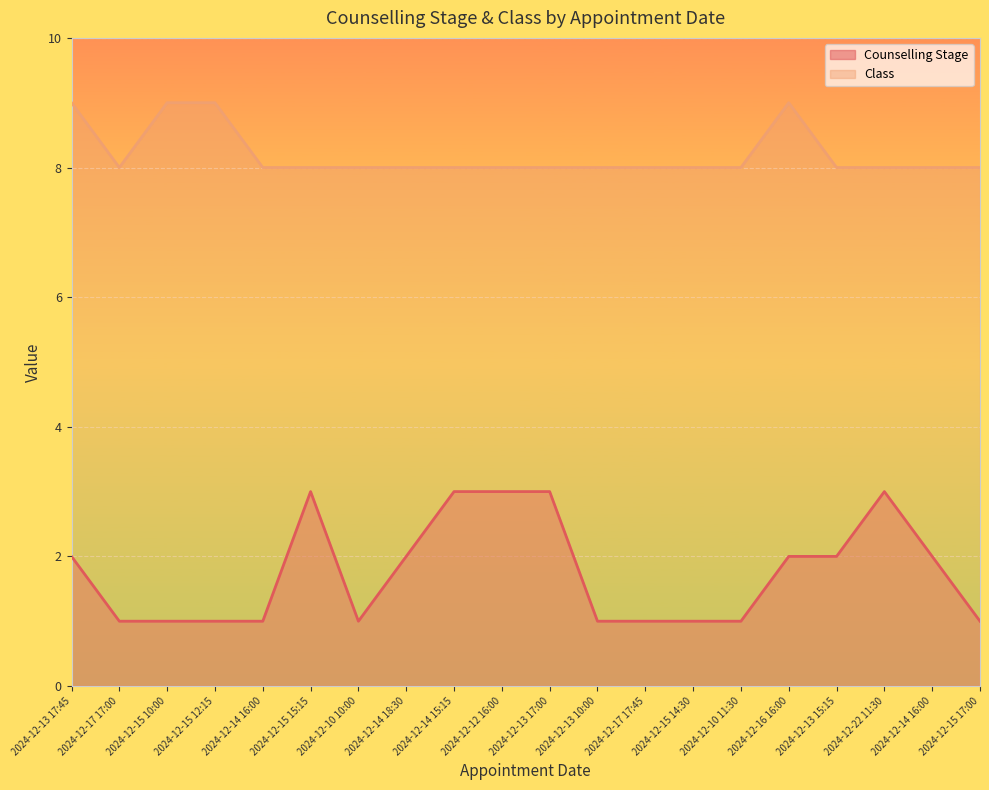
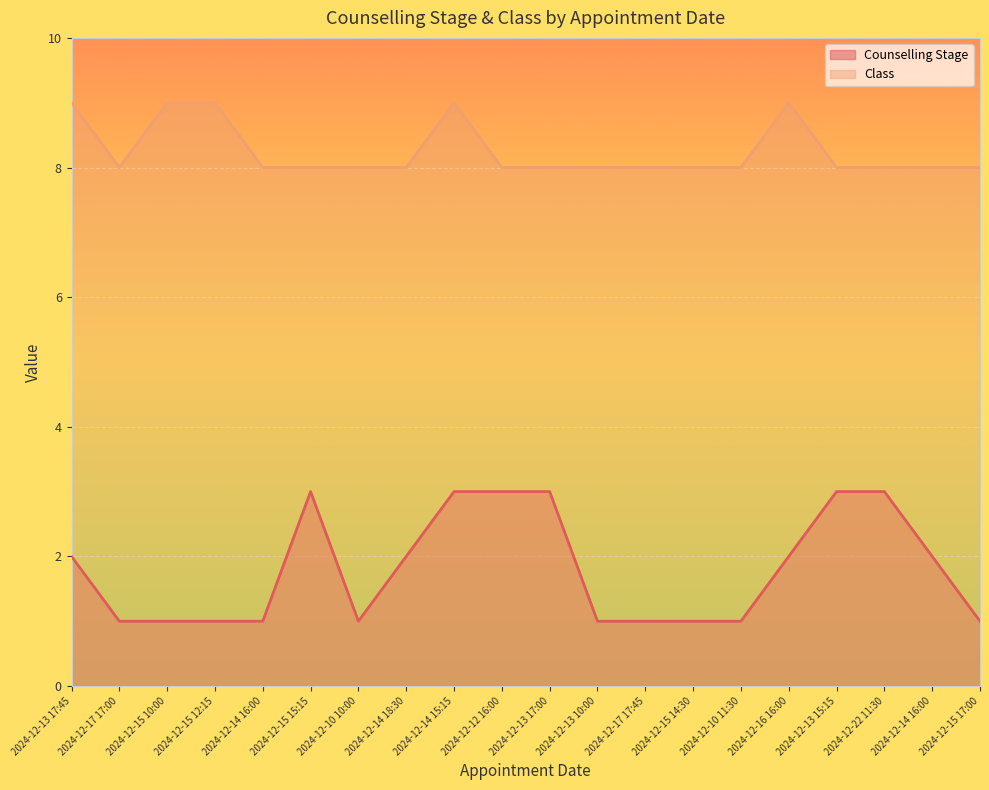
  {
    "Counselling Stage": {
      "2024-12-13 17:45": 2,
      "2024-12-17 17:00": 1,
      "2024-12-15 10:00": 1,
      "2024-12-15 12:15": 1,
      "2024-12-15 15:15": 3,
      "2024-12-10 10:00": 1,
      "2024-12-14 18:30": 2,
      "2024-12-14 15:15": 3,
      "2024-12-12 16:00": 3,
      "2024-12-13 17:00": 3,
      "2024-12-13 10:00": 1,
      "2024-12-17 17:45": 1,
      "2024-12-15 14:30": 1,
      "2024-12-10 11:30": 1,
      "2024-12-16 16:00": 2,
-     "2024-12-13 15:15": 2,
+     "2024-12-13 15:15": 3,
      "2024-12-22 11:30": 3,
      "2024-12-15 17:00": 1
    },
    "Class": {
      "2024-12-13 17:45": 9,
      "2024-12-17 17:00": 8,
      "2024-12-15 10:00": 9,
      "2024-12-15 12:15": 9,
      "2024-12-15 15:15": 8,
      "2024-12-10 10:00": 8,
      "2024-12-14 18:30": 8,
-     "2024-12-14 15:15": 8,
+     "2024-12-14 15:15": 9,
      "2024-12-12 16:00": 8,
      "2024-12-13 17:00": 8,
      "2024-12-13 10:00": 8,
      "2024-12-17 17:45": 8,
      "2024-12-15 14:30": 8,
      "2024-12-10 11:30": 8,
      "2024-12-16 16:00": 9,
      "2024-12-13 15:15": 8,
      "2024-12-22 11:30": 8,
      "2024-12-15 17:00": 8
    }
  }
